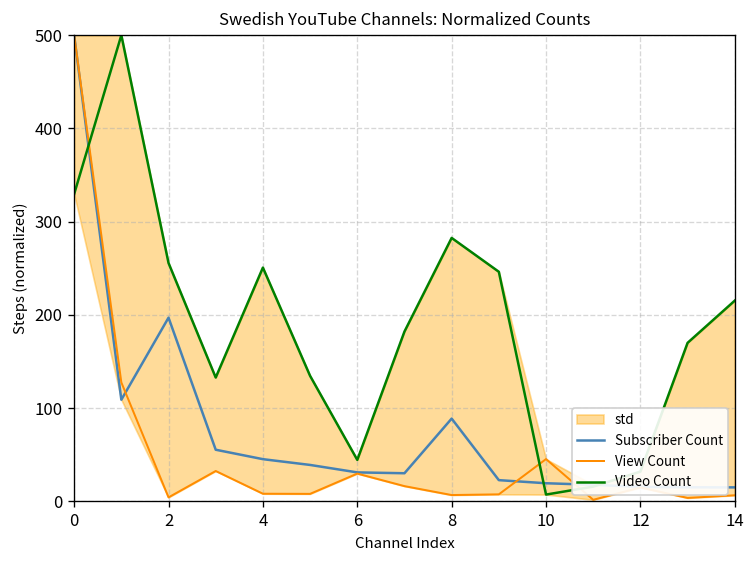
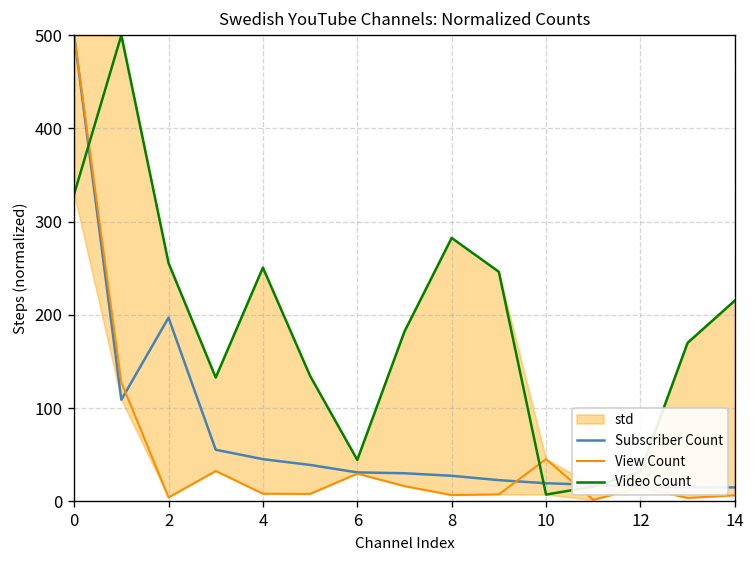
  {
    "Subscriber Count": {
      "2": 200,
      "4": 50,
-     "8": 90,
+     "8": 30,
      "10": 20,
      "14": 10
    },
    "Video Count": {
      "0": 330,
      "10": 10
    }
  }
